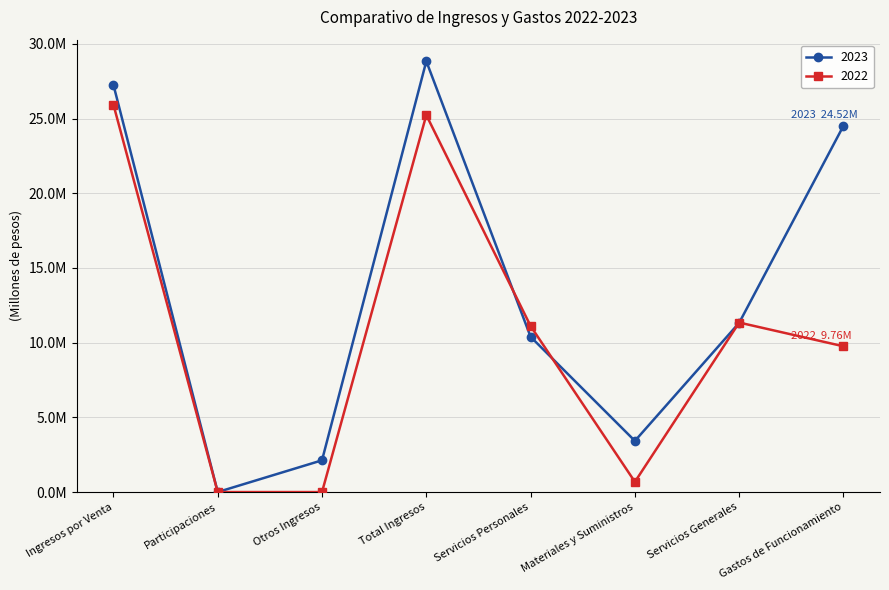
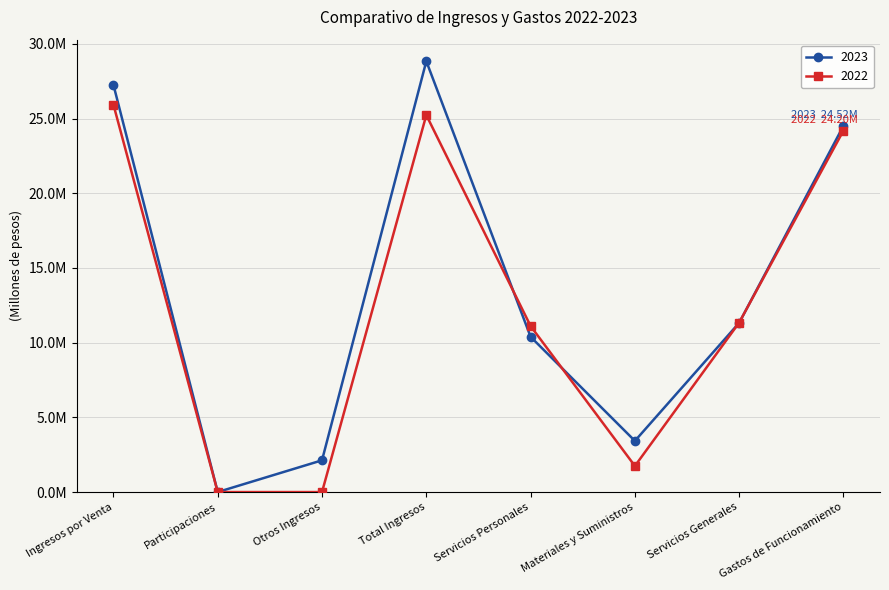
  {
    "2023": {
      "Gastos de Funcionamiento": "24.52M"
    },
    "2022": {
-     "Materiales y Suministros": "700000",
-     "Gastos de Funcionamiento": "9.76M"
+     "Materiales y Suministros": "1700000",
+     "Gastos de Funcionamiento": "24.20M"
    }
  }
